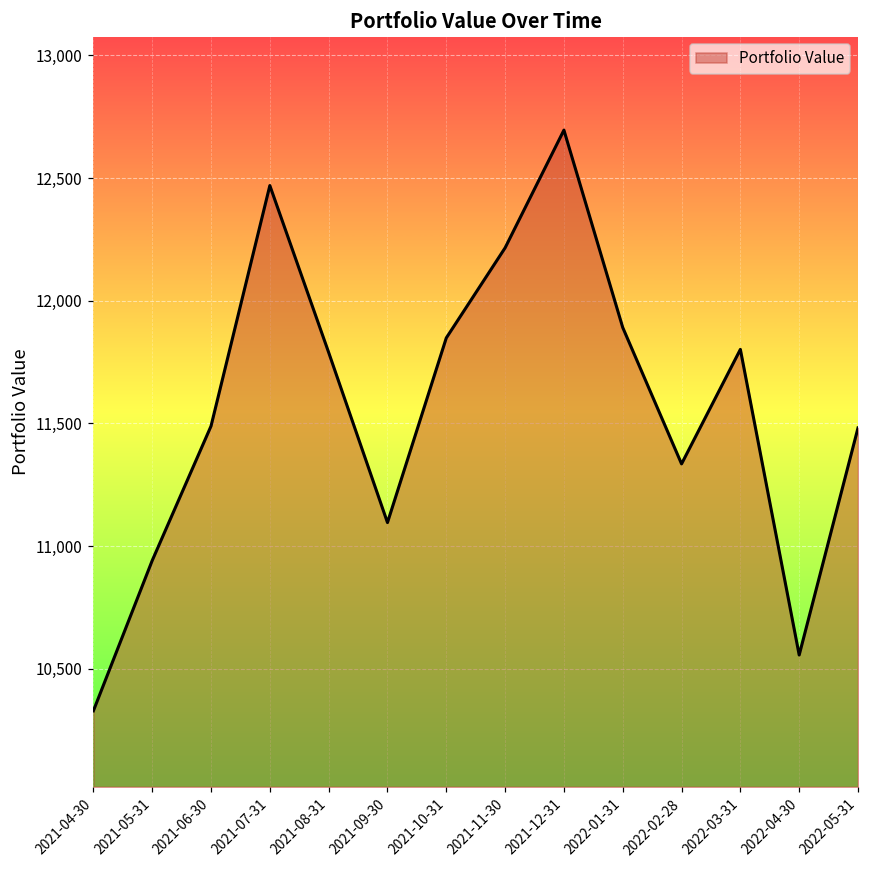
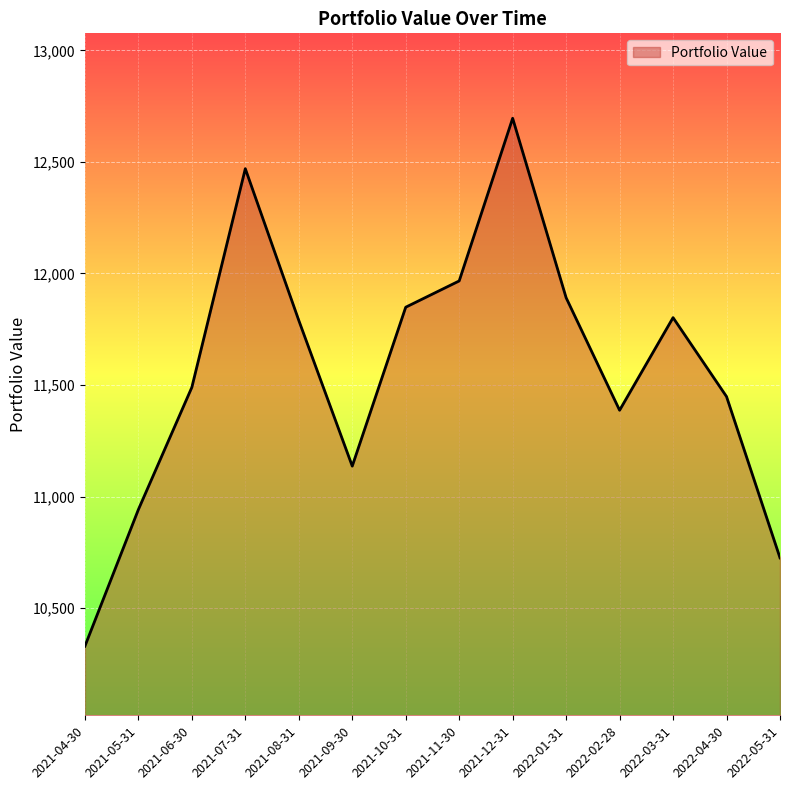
  {
    "2021-04-30": "10,330",
    "2021-05-31": "10,940",
    "2021-06-30": "11,490",
    "2021-07-31": "12,470",
    "2021-08-31": "11,790",
-   "2021-09-30": "11,100",
+   "2021-09-30": "11,140",
    "2021-10-31": "11,850",
-   "2021-11-30": "12,220",
+   "2021-11-30": "11,970",
    "2021-12-31": "12,700",
    "2022-01-31": "11,890",
-   "2022-02-28": "11,340",
+   "2022-02-28": "11,390",
    "2022-03-31": "11,800",
-   "2022-04-30": "10,560",
-   "2022-05-31": "11,480"
+   "2022-04-30": "11,450",
+   "2022-05-31": "10,730"
  }
